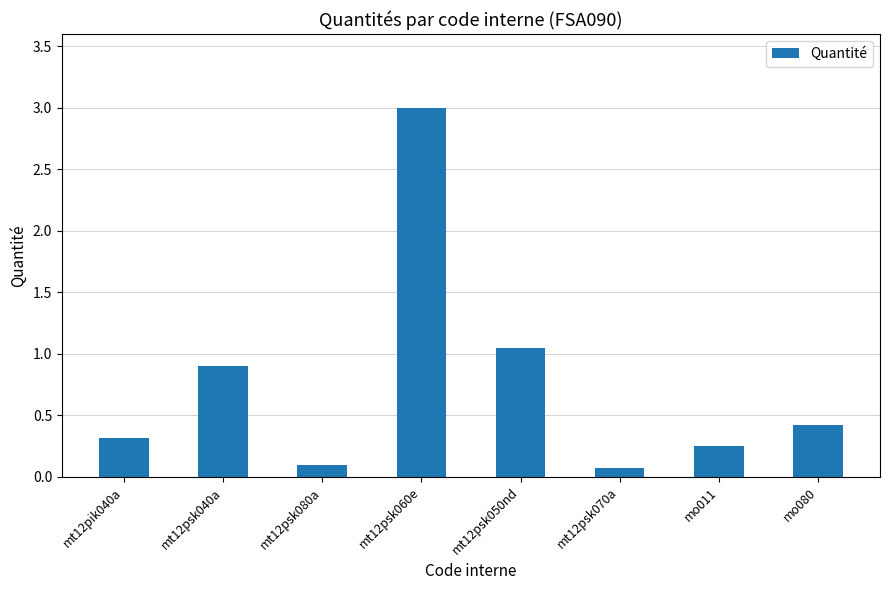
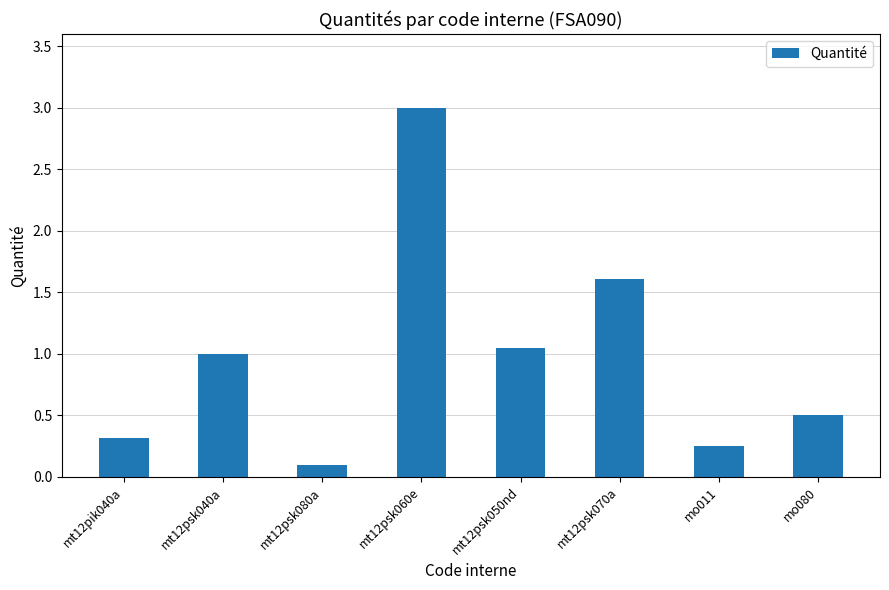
  {
    "mt12pik040a": 0.32,
-   "mt12psk040a": 0.9,
+   "mt12psk040a": 1.0,
    "mt12psk080a": 0.10,
    "mt12psk060e": 3.00,
    "mt12psk050nd": 1.05,
-   "mt12psk070a": 0.07,
+   "mt12psk070a": 1.61,
    "mo011": 0.25,
-   "mo080": 0.42
+   "mo080": 0.51
  }
